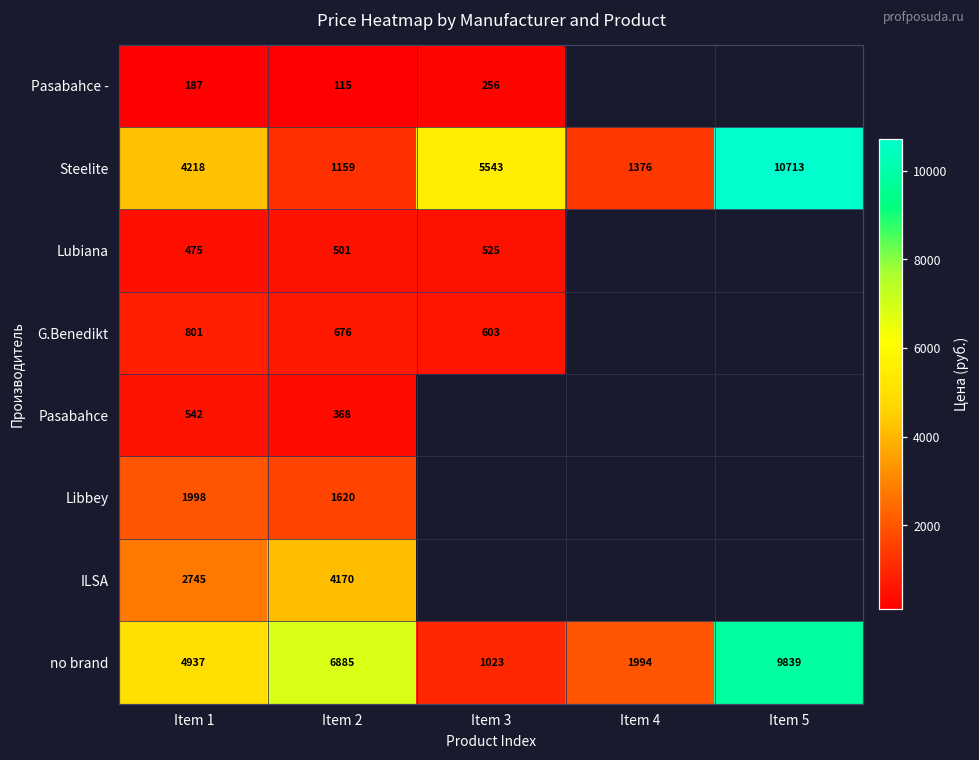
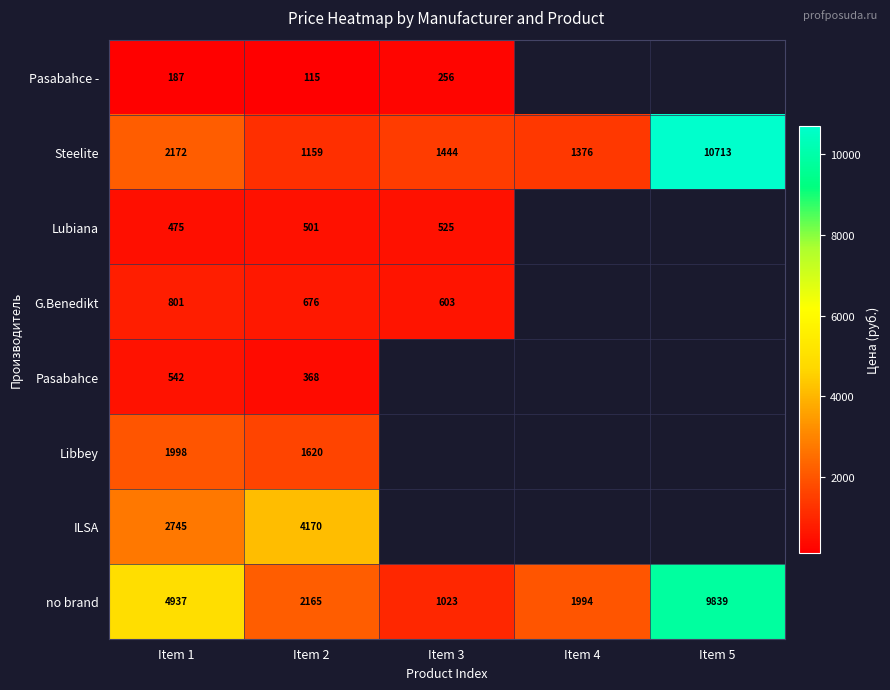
  {
    "Pasabahce -": {
      "Item 1": 187,
      "Item 2": 115,
      "Item 3": 256
    },
    "Steelite": {
-     "Item 1": 4218,
+     "Item 1": 2172,
      "Item 2": 1159,
-     "Item 3": 5543,
+     "Item 3": 1444,
      "Item 4": 1376,
      "Item 5": 10713
    },
    "Lubiana": {
      "Item 1": 475,
      "Item 2": 501,
      "Item 3": 525
    },
    "G.Benedikt": {
      "Item 1": 801,
      "Item 2": 676,
      "Item 3": 603
    },
    "Pasabahce": {
      "Item 1": 542,
      "Item 2": 368
    },
    "Libbey": {
      "Item 1": 1998,
      "Item 2": 1620
    },
    "ILSA": {
      "Item 1": 2745,
      "Item 2": 4170
    },
    "no brand": {
      "Item 1": 4937,
-     "Item 2": 6885,
+     "Item 2": 2165,
      "Item 3": 1023,
      "Item 4": 1994,
      "Item 5": 9839
    }
  }
